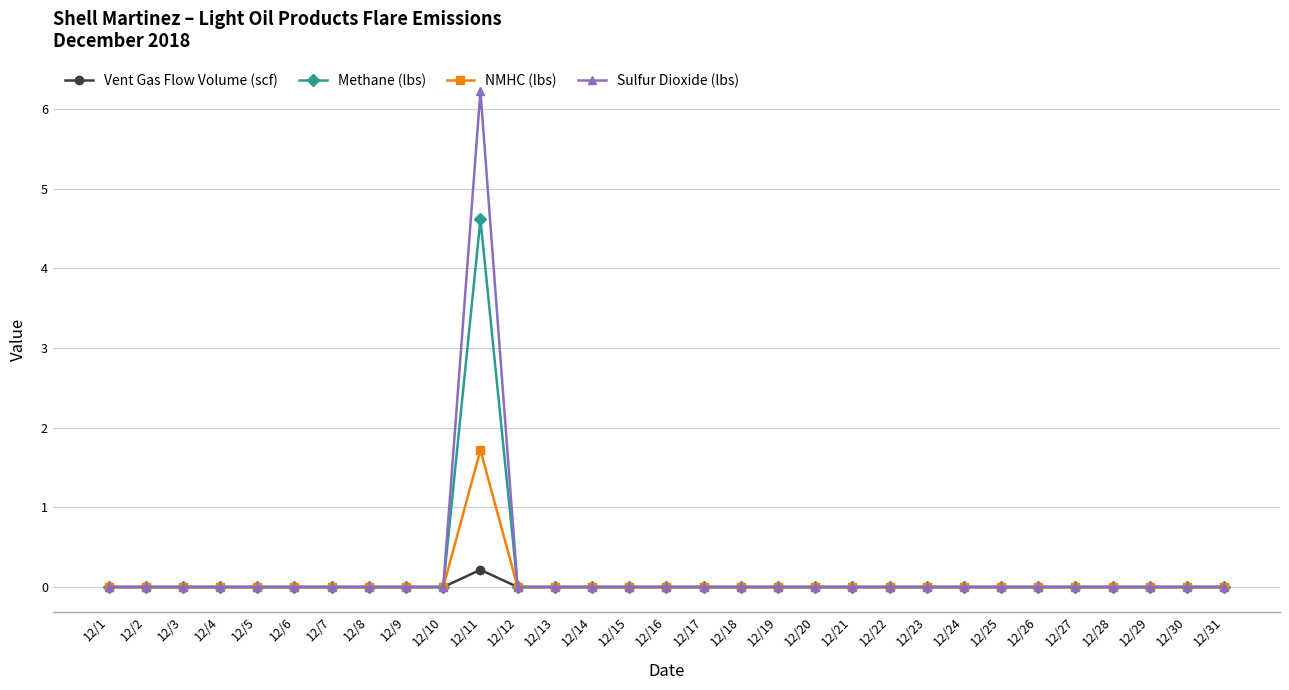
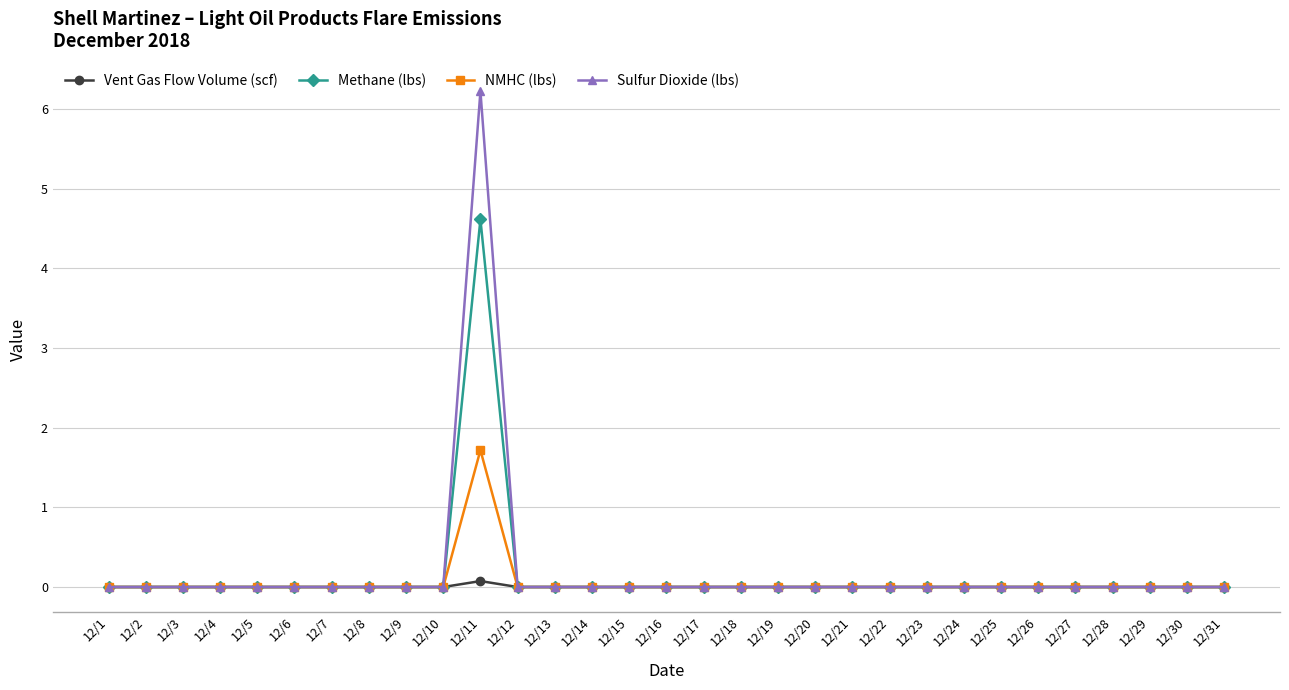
  {
    "Vent Gas Flow Volume (scf)": {
-     "12/11": 0.2
+     "12/11": 0.1
    },
    "Methane (lbs)": {
      "12/11": 4.6
    },
    "NMHC (lbs)": {
      "12/11": 1.7
    },
    "Sulfur Dioxide (lbs)": {
      "12/11": 6.2
    }
  }
